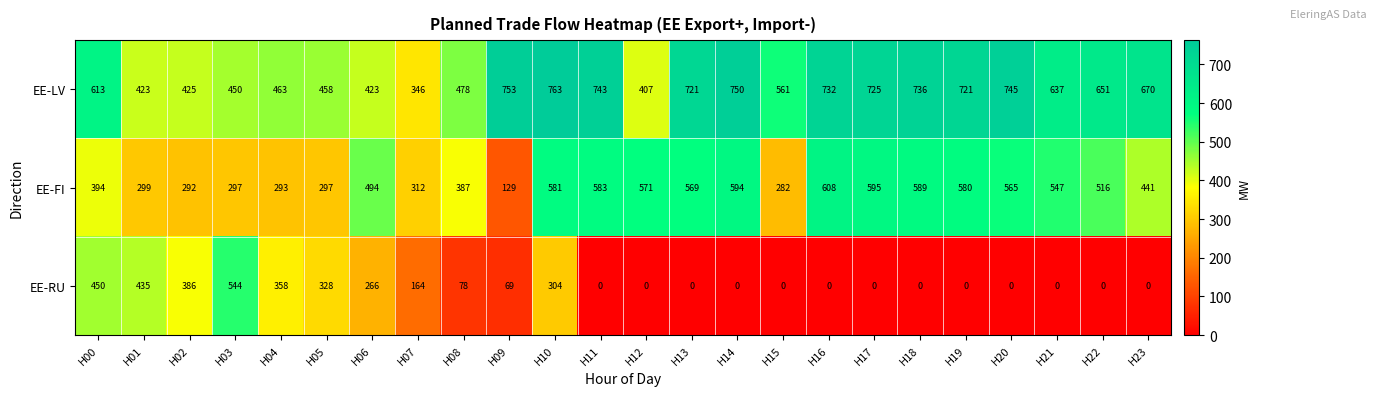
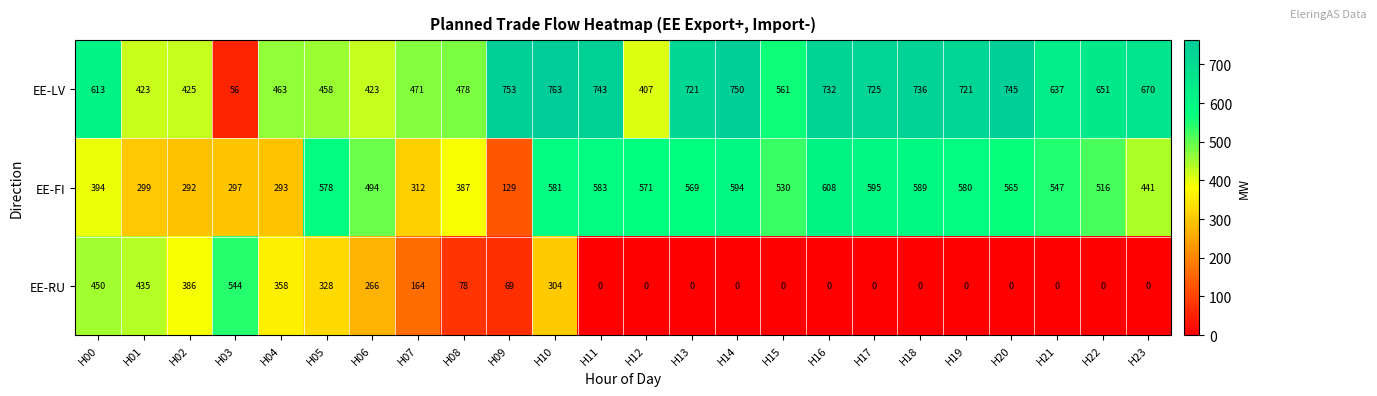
  {
    "EE-LV": {
      "H00": 613,
      "H01": 423,
      "H02": 425,
-     "H03": 450,
+     "H03": 56,
      "H04": 463,
      "H05": 458,
      "H06": 423,
-     "H07": 346,
+     "H07": 471,
      "H08": 478,
      "H09": 753,
      "H10": 763,
      "H11": 743,
      "H12": 407,
      "H13": 721,
      "H14": 750,
      "H15": 561,
      "H16": 732,
      "H17": 725,
      "H18": 736,
      "H19": 721,
      "H20": 745,
      "H21": 637,
      "H22": 651,
      "H23": 670
    },
    "EE-FI": {
      "H00": 394,
      "H01": 299,
      "H02": 292,
      "H03": 297,
      "H04": 293,
-     "H05": 297,
+     "H05": 578,
      "H06": 494,
      "H07": 312,
      "H08": 387,
      "H09": 129,
      "H10": 581,
      "H11": 583,
      "H12": 571,
      "H13": 569,
      "H14": 594,
-     "H15": 282,
+     "H15": 530,
      "H16": 608,
      "H17": 595,
      "H18": 589,
      "H19": 580,
      "H20": 565,
      "H21": 547,
      "H22": 516,
      "H23": 441
    },
    "EE-RU": {
      "H00": 450,
      "H01": 435,
      "H02": 386,
      "H03": 544,
      "H04": 358,
      "H05": 328,
      "H06": 266,
      "H07": 164,
      "H08": 78,
      "H09": 69,
      "H10": 304,
      "H11": 0,
      "H12": 0,
      "H13": 0,
      "H14": 0,
      "H15": 0,
      "H16": 0,
      "H17": 0,
      "H18": 0,
      "H19": 0,
      "H20": 0,
      "H21": 0,
      "H22": 0,
      "H23": 0
    }
  }
